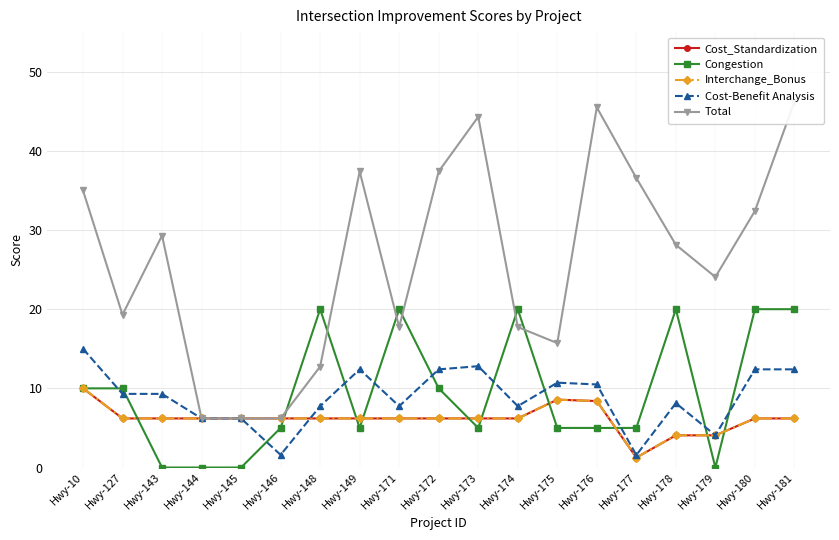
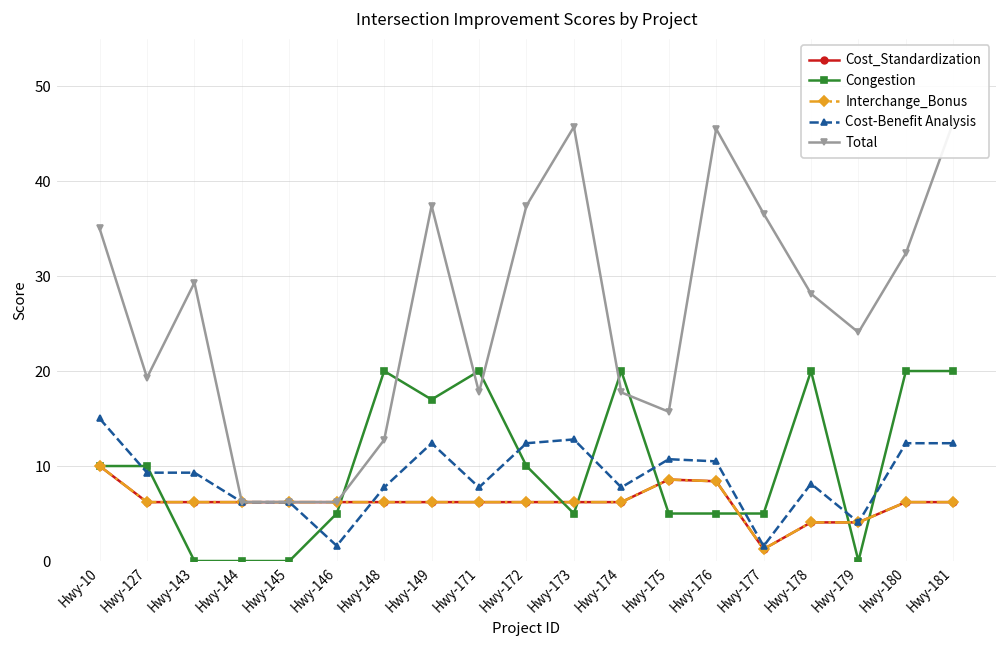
  {
    "Interchange_Bonus": {
      "Hwy-127": 6,
      "Hwy-143": 6,
      "Hwy-148": 6,
      "Hwy-149": 6,
      "Hwy-171": 6,
      "Hwy-172": 6,
      "Hwy-173": 6,
      "Hwy-174": 6,
      "Hwy-175": 9,
      "Hwy-176": 8,
      "Hwy-178": 4,
      "Hwy-180": 6,
      "Hwy-181": 6
    },
    "Congestion": {
      "Hwy-127": 10,
      "Hwy-143": 0,
      "Hwy-144": 0,
      "Hwy-145": 0,
      "Hwy-146": 5,
      "Hwy-148": 20,
-     "Hwy-149": 5,
+     "Hwy-149": 17,
      "Hwy-171": 20,
      "Hwy-172": 10,
      "Hwy-173": 5,
      "Hwy-174": 20,
      "Hwy-175": 5,
      "Hwy-176": 5,
      "Hwy-177": 5,
      "Hwy-178": 20,
      "Hwy-179": 0,
      "Hwy-180": 20,
      "Hwy-181": 20
    },
    "Cost-Benefit Analysis": {
      "Hwy-10": 15,
      "Hwy-127": 9,
      "Hwy-143": 9,
      "Hwy-146": 2,
      "Hwy-148": 8,
      "Hwy-149": 12,
      "Hwy-171": 8,
      "Hwy-172": 12,
      "Hwy-173": 13,
      "Hwy-174": 8,
      "Hwy-175": 11,
      "Hwy-176": 10,
      "Hwy-178": 8,
      "Hwy-180": 12,
      "Hwy-181": 12
    },
    "Total": {
      "Hwy-10": 35,
      "Hwy-127": 19,
      "Hwy-143": 29,
      "Hwy-148": 13,
      "Hwy-149": 37,
      "Hwy-171": 18,
      "Hwy-172": 37,
-     "Hwy-173": 44,
+     "Hwy-173": 46,
      "Hwy-174": 18,
      "Hwy-175": 16,
      "Hwy-176": 45,
      "Hwy-177": 37,
      "Hwy-178": 28,
      "Hwy-179": 24,
      "Hwy-180": 32
    }
  }
